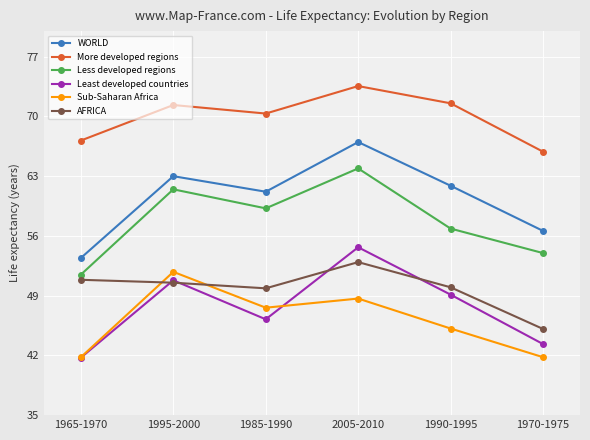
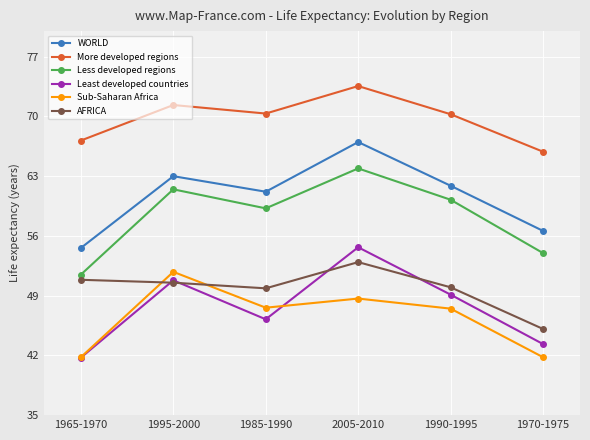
  {
    "WORLD": {
-     "1965-1970": 53,
+     "1965-1970": 55,
      "1995-2000": 63,
      "1985-1990": 61,
      "2005-2010": 67,
      "1990-1995": 62,
      "1970-1975": 57
    },
    "More developed regions": {
      "1965-1970": 67,
      "1985-1990": 70,
      "2005-2010": 74,
-     "1990-1995": 72,
+     "1990-1995": 70,
      "1970-1975": 66
    },
    "Less developed regions": {
      "1965-1970": 51,
      "1995-2000": 61,
      "1985-1990": 59,
      "2005-2010": 64,
-     "1990-1995": 57,
+     "1990-1995": 60,
      "1970-1975": 54
    },
    "Least developed countries": {
      "1985-1990": 46,
      "2005-2010": 55,
      "1990-1995": 49,
      "1970-1975": 43
    },
    "Sub-Saharan Africa": {
      "1995-2000": 52,
      "1985-1990": 48,
      "2005-2010": 49,
-     "1990-1995": 45,
+     "1990-1995": 47,
      "1970-1975": 42
    },
    "AFRICA": {
      "1965-1970": 51,
      "1985-1990": 50,
      "2005-2010": 53,
      "1990-1995": 50,
      "1970-1975": 45
    }
  }
